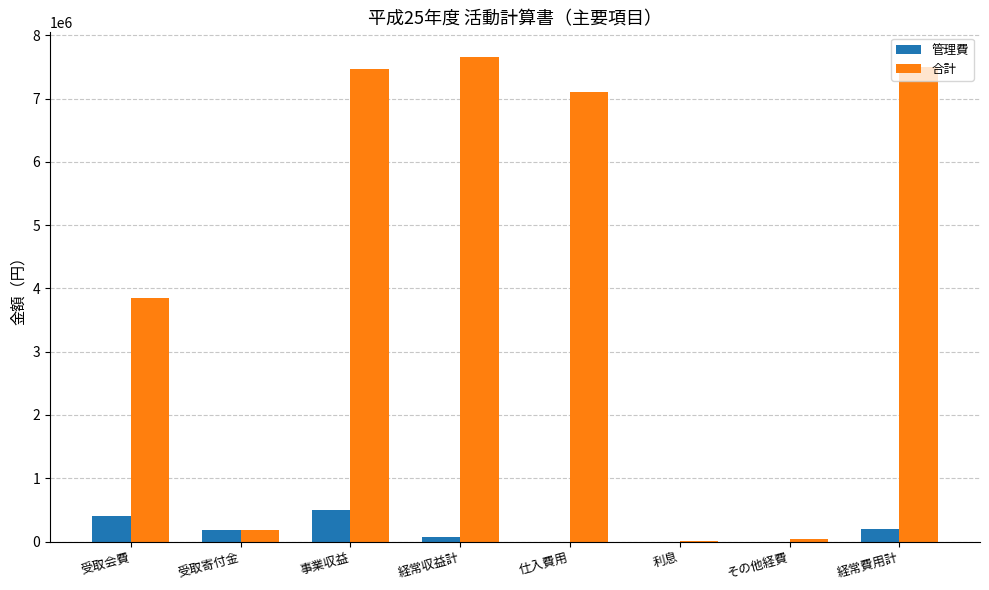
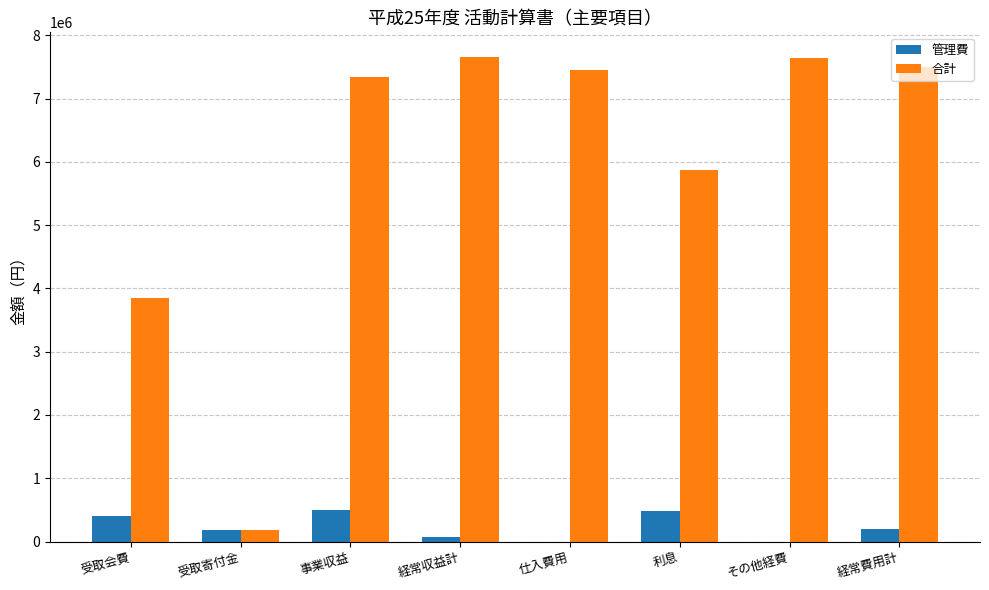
  {
    "管理費": {
      "受取会費": 400000,
      "受取寄付金": 200000,
      "事業収益": 500000,
      "経常収益計": 100000,
      "仕入費用": 0,
-     "利息": 0,
+     "利息": 500000,
      "その他経費": 0,
      "経常費用計": 200000
    },
    "合計": {
      "受取会費": 3900000,
      "受取寄付金": 200000,
-     "事業収益": 7500000,
+     "事業収益": 7300000,
      "経常収益計": 7700000,
-     "仕入費用": 7100000,
-     "利息": 0,
-     "その他経費": 0
+     "仕入費用": 7500000,
+     "利息": 5900000,
+     "その他経費": 7600000
    }
  }
